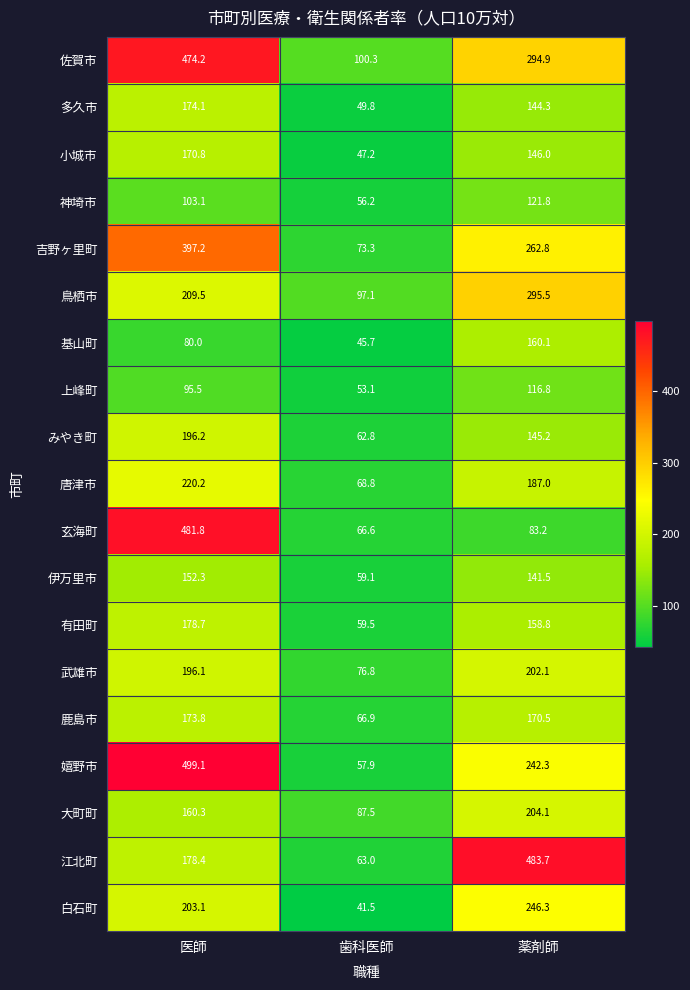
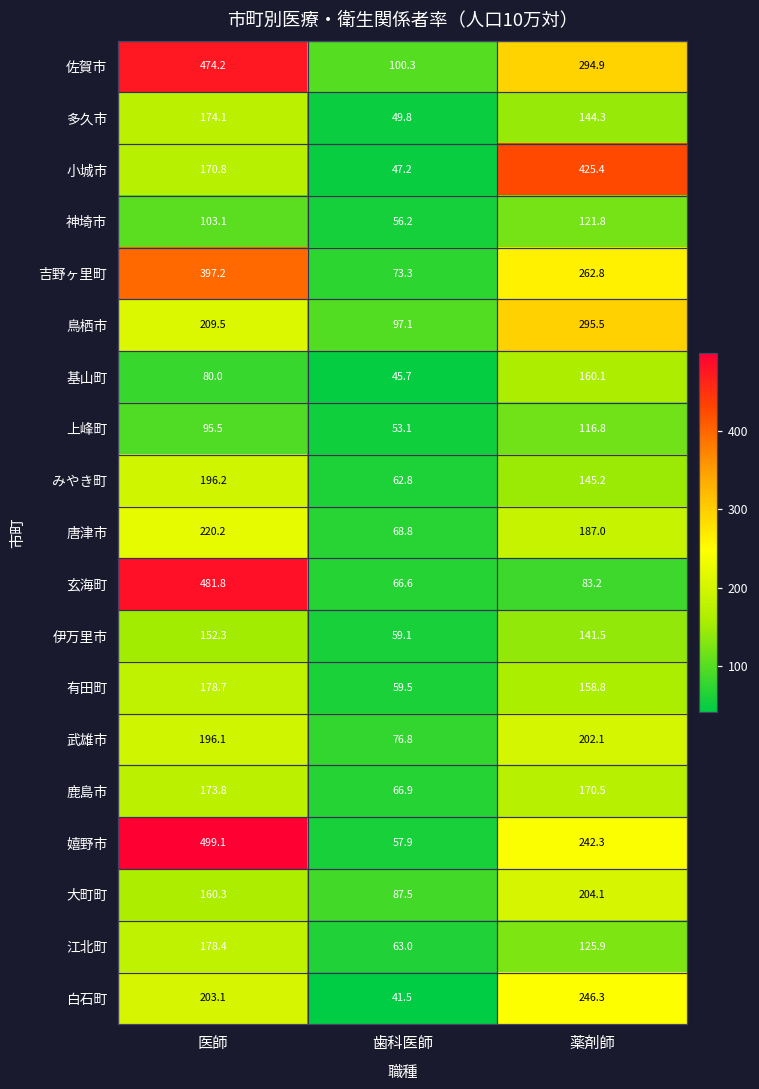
  {
    "佐賀市": {
      "医師": 474.2,
      "歯科医師": 100.3,
      "薬剤師": 294.9
    },
    "多久市": {
      "医師": 174.1,
      "歯科医師": 49.8,
      "薬剤師": 144.3
    },
    "小城市": {
      "医師": 170.8,
      "歯科医師": 47.2,
-     "薬剤師": 146.0
+     "薬剤師": 425.4
    },
    "神埼市": {
      "医師": 103.1,
      "歯科医師": 56.2,
      "薬剤師": 121.8
    },
    "吉野ヶ里町": {
      "医師": 397.2,
      "歯科医師": 73.3,
      "薬剤師": 262.8
    },
    "鳥栖市": {
      "医師": 209.5,
      "歯科医師": 97.1,
      "薬剤師": 295.5
    },
    "基山町": {
      "医師": 80.0,
      "歯科医師": 45.7,
      "薬剤師": 160.1
    },
    "上峰町": {
      "医師": 95.5,
      "歯科医師": 53.1,
      "薬剤師": 116.8
    },
    "みやき町": {
      "医師": 196.2,
      "歯科医師": 62.8,
      "薬剤師": 145.2
    },
    "唐津市": {
      "医師": 220.2,
      "歯科医師": 68.8,
      "薬剤師": 187.0
    },
    "玄海町": {
      "医師": 481.8,
      "歯科医師": 66.6,
      "薬剤師": 83.2
    },
    "伊万里市": {
      "医師": 152.3,
      "歯科医師": 59.1,
      "薬剤師": 141.5
    },
    "有田町": {
      "医師": 178.7,
      "歯科医師": 59.5,
      "薬剤師": 158.8
    },
    "武雄市": {
      "医師": 196.1,
      "歯科医師": 76.8,
      "薬剤師": 202.1
    },
    "鹿島市": {
      "医師": 173.8,
      "歯科医師": 66.9,
      "薬剤師": 170.5
    },
    "嬉野市": {
      "医師": 499.1,
      "歯科医師": 57.9,
      "薬剤師": 242.3
    },
    "大町町": {
      "医師": 160.3,
      "歯科医師": 87.5,
      "薬剤師": 204.1
    },
    "江北町": {
      "医師": 178.4,
      "歯科医師": 63.0,
-     "薬剤師": 483.7
+     "薬剤師": 125.9
    },
    "白石町": {
      "医師": 203.1,
      "歯科医師": 41.5,
      "薬剤師": 246.3
    }
  }
